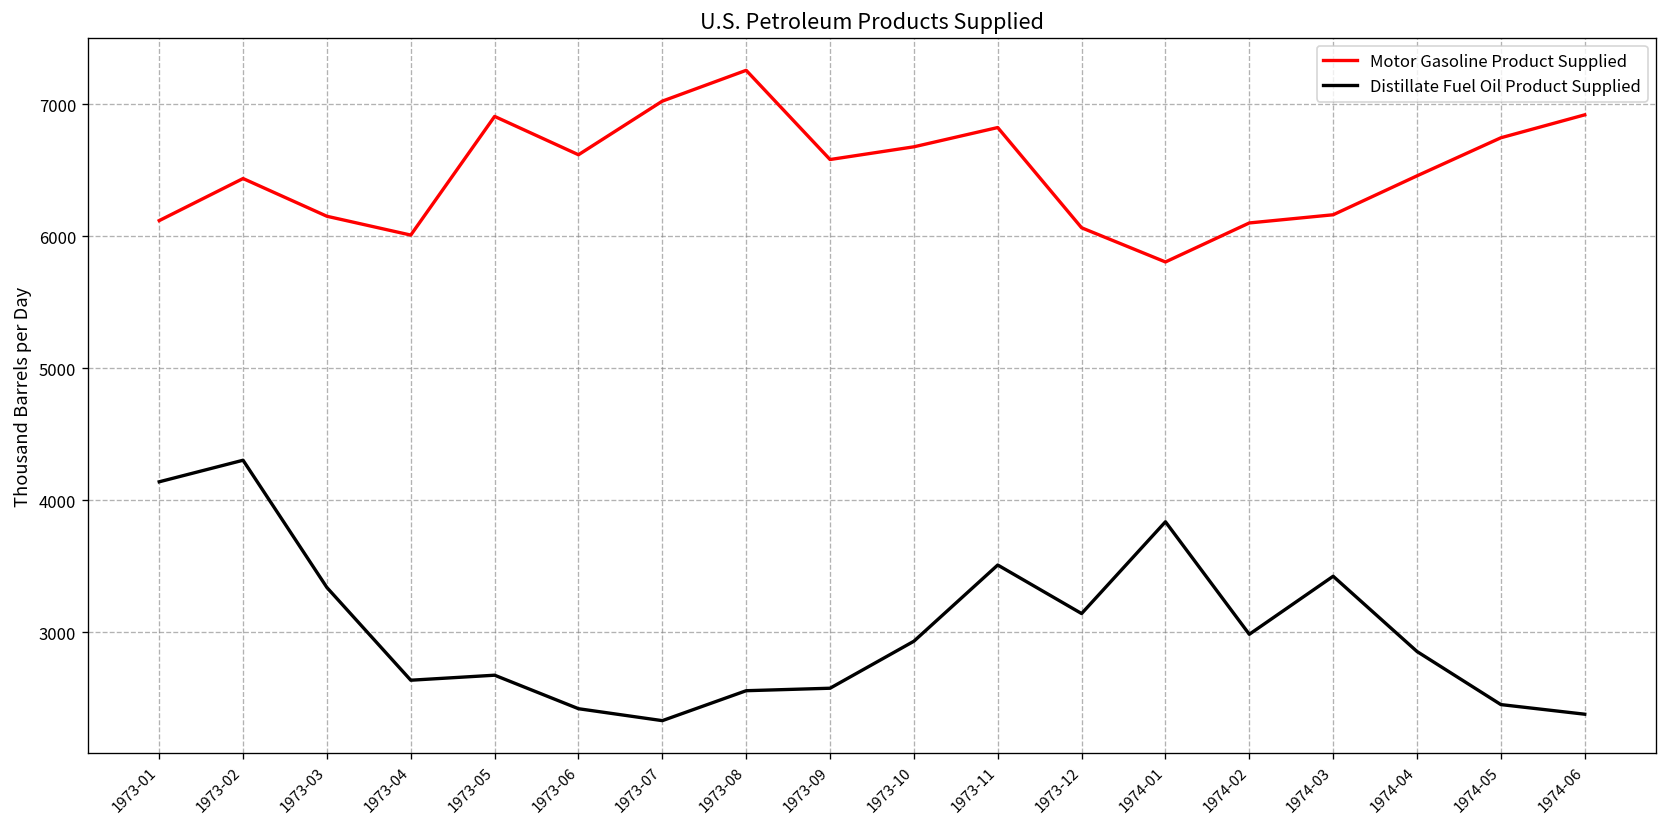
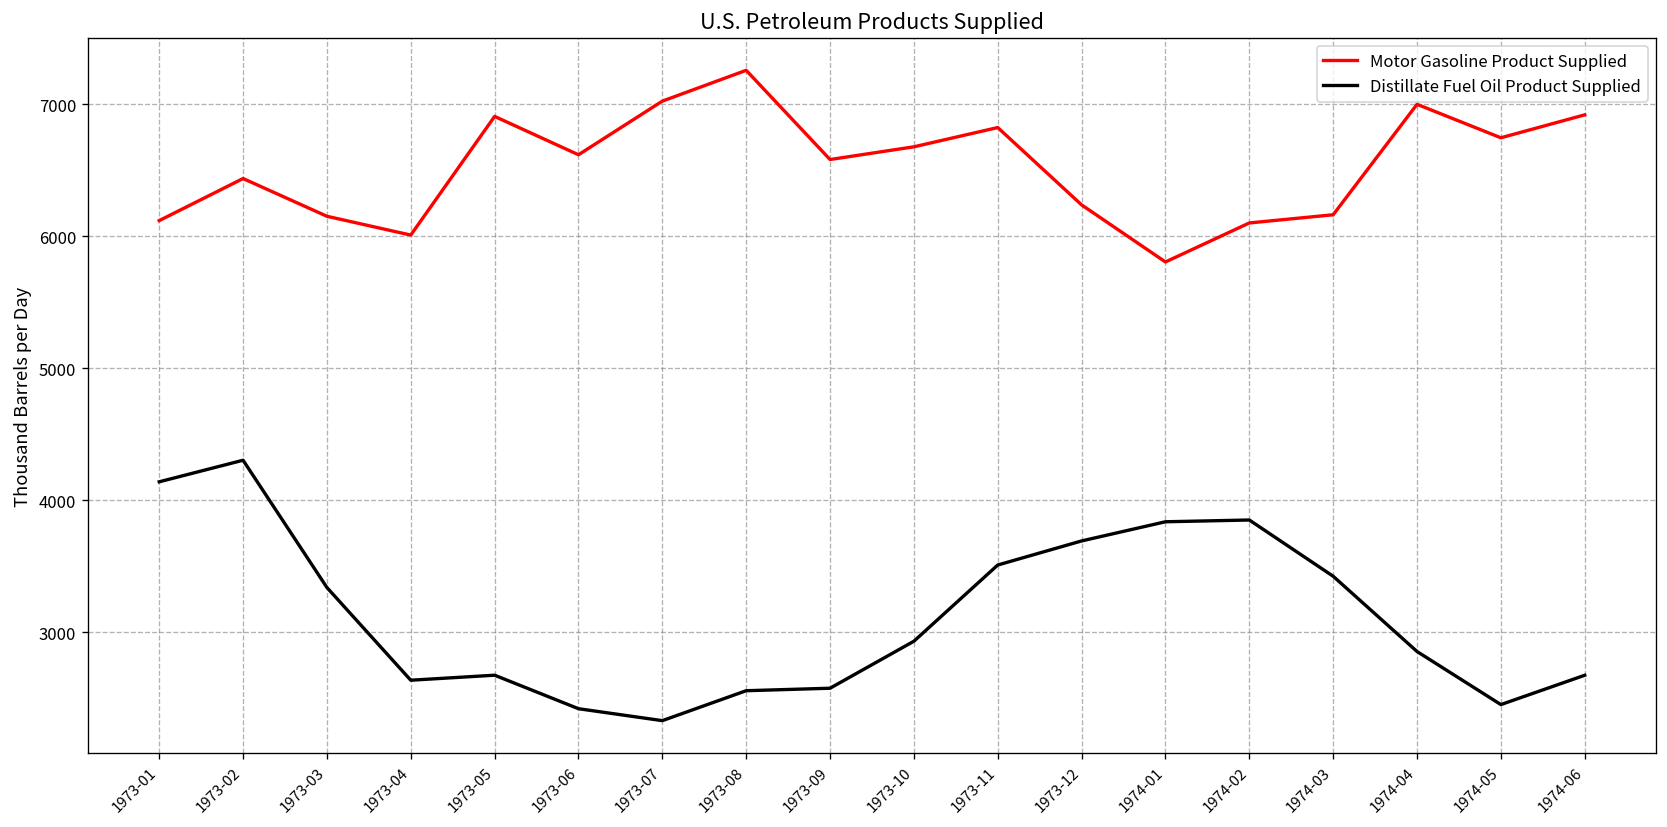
  {
    "Motor Gasoline Product Supplied": {
      "1973-01": 6120,
      "1973-02": 6440,
      "1973-03": 6150,
      "1973-04": 6010,
      "1973-05": 6910,
      "1973-06": 6620,
      "1973-07": 7020,
      "1973-08": 7260,
      "1973-09": 6580,
      "1973-10": 6680,
      "1973-11": 6820,
-     "1973-12": 6060,
+     "1973-12": 6240,
      "1974-01": 5800,
      "1974-02": 6100,
      "1974-03": 6160,
-     "1974-04": 6460,
+     "1974-04": 7000,
      "1974-05": 6750,
      "1974-06": 6920
    },
    "Distillate Fuel Oil Product Supplied": {
      "1973-01": 4140,
      "1973-02": 4300,
      "1973-03": 3340,
      "1973-04": 2630,
      "1973-05": 2670,
      "1973-06": 2420,
      "1973-07": 2330,
      "1973-08": 2560,
      "1973-09": 2570,
      "1973-10": 2930,
      "1973-11": 3510,
-     "1973-12": 3140,
+     "1973-12": 3690,
      "1974-01": 3840,
-     "1974-02": 2980,
+     "1974-02": 3850,
      "1974-03": 3420,
      "1974-04": 2850,
      "1974-05": 2450,
-     "1974-06": 2380
+     "1974-06": 2670
    }
  }
